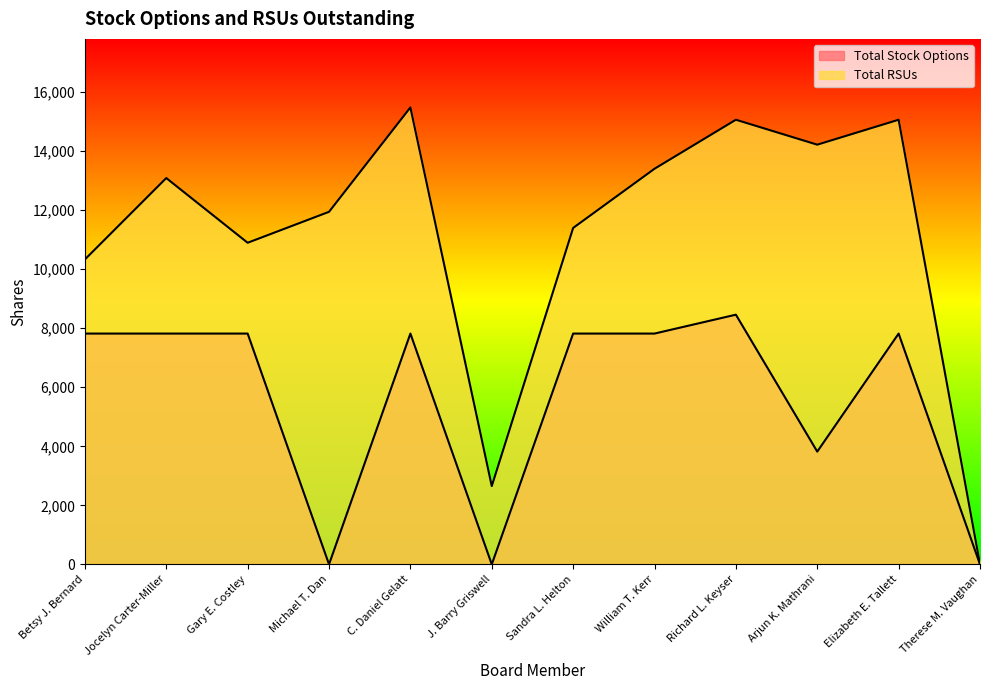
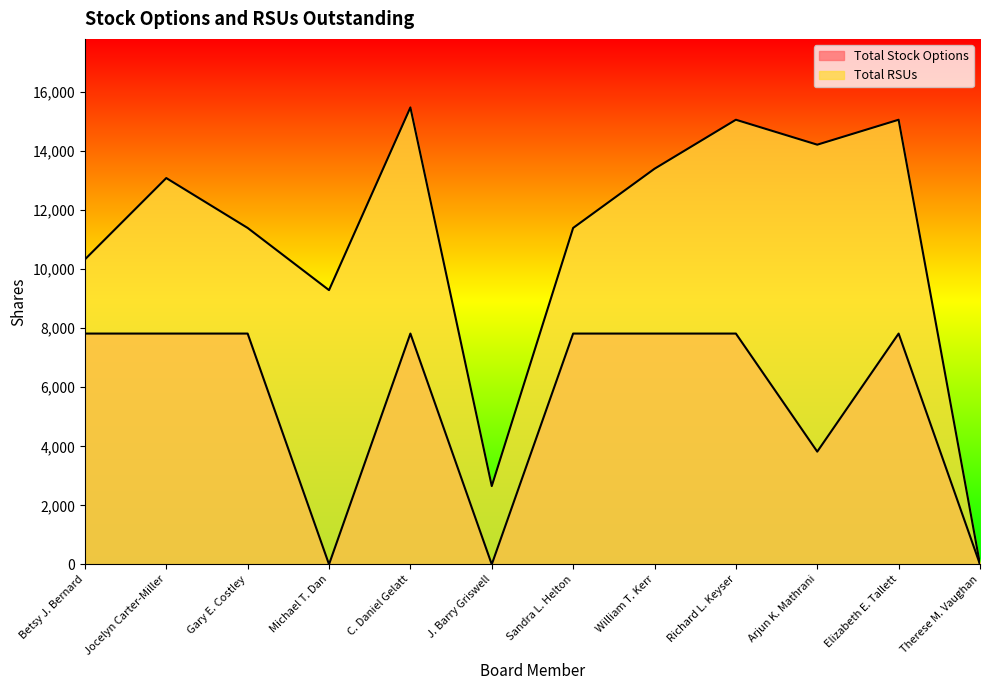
  {
    "Total Stock Options": {
      "Betsy J. Bernard": "7,800",
      "Jocelyn Carter-Miller": "7,800",
      "Gary E. Costley": "7,800",
      "Michael T. Dan": "0",
      "C. Daniel Gelatt": "7,800",
      "J. Barry Griswell": "0",
      "Sandra L. Helton": "7,800",
      "William T. Kerr": "7,800",
-     "Richard L. Keyser": "8,500",
+     "Richard L. Keyser": "7,800",
      "Arjun K. Mathrani": "3,800",
      "Elizabeth E. Tallett": "7,800"
    },
    "Total RSUs": {
      "Betsy J. Bernard": "10,300",
      "Jocelyn Carter-Miller": "13,100",
-     "Gary E. Costley": "10,900",
-     "Michael T. Dan": "11,900",
+     "Gary E. Costley": "11,400",
+     "Michael T. Dan": "9,300",
      "C. Daniel Gelatt": "15,500",
      "J. Barry Griswell": "2,700",
      "Sandra L. Helton": "11,400",
      "William T. Kerr": "13,400",
      "Richard L. Keyser": "15,100",
      "Arjun K. Mathrani": "14,200",
      "Elizabeth E. Tallett": "15,100"
    }
  }
